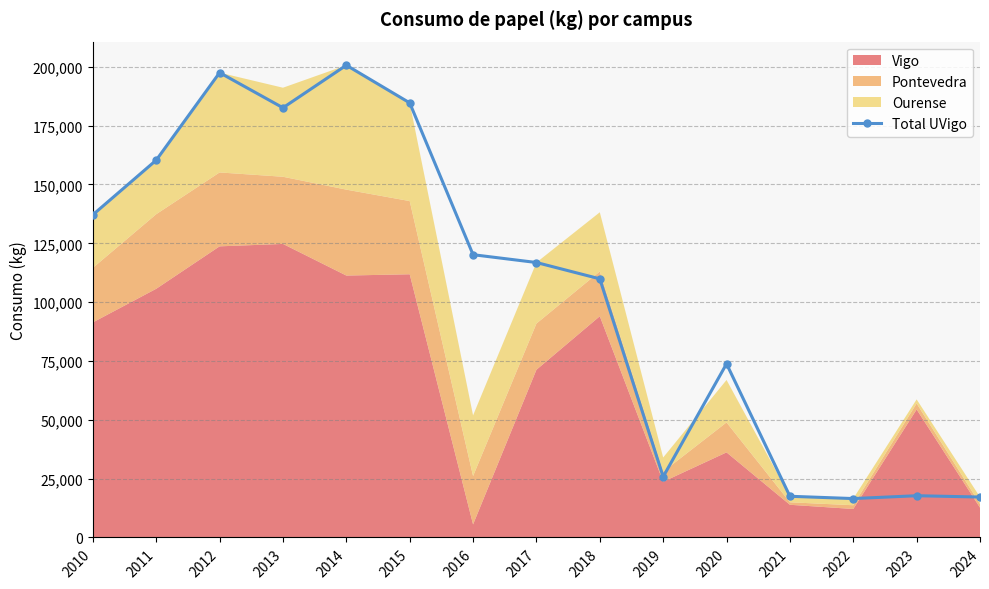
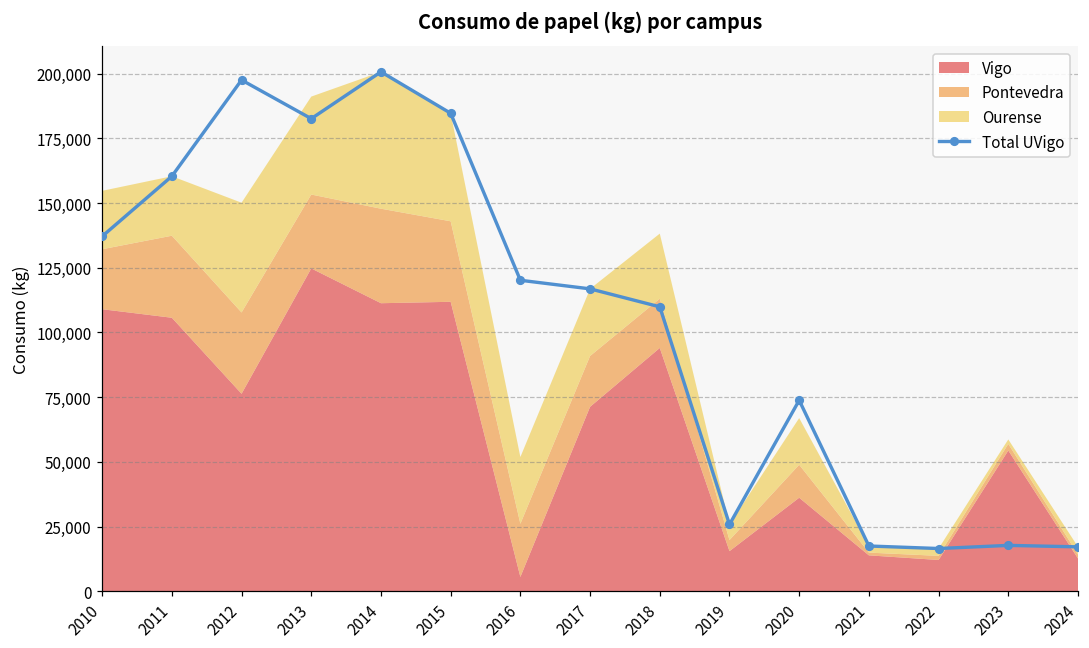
  {
    "Vigo": {
-     "2010": "91,000",
+     "2010": "109,000",
      "2011": "106,000",
-     "2012": "124,000",
+     "2012": "76,000",
      "2013": "125,000",
      "2014": "111,000",
      "2015": "112,000",
      "2016": "6,000",
      "2017": "71,000",
      "2018": "94,000",
-     "2019": "24,000",
+     "2019": "16,000",
      "2020": "36,000",
      "2022": "12,000",
      "2023": "54,000",
      "2024": "13,000"
    },
    "Total UVigo": {
      "2013": "183,000",
      "2016": "120,000",
      "2018": "110,000",
      "2020": "74,000",
      "2023": "18,000"
    }
  }
